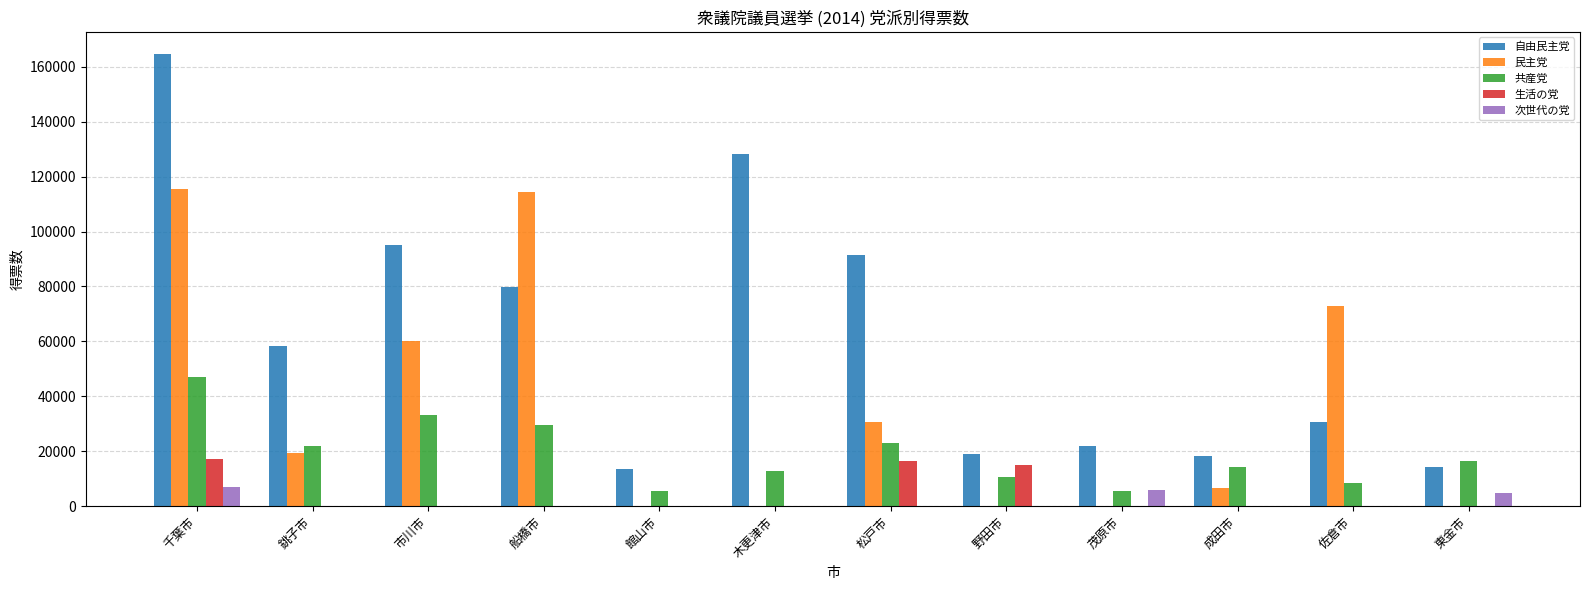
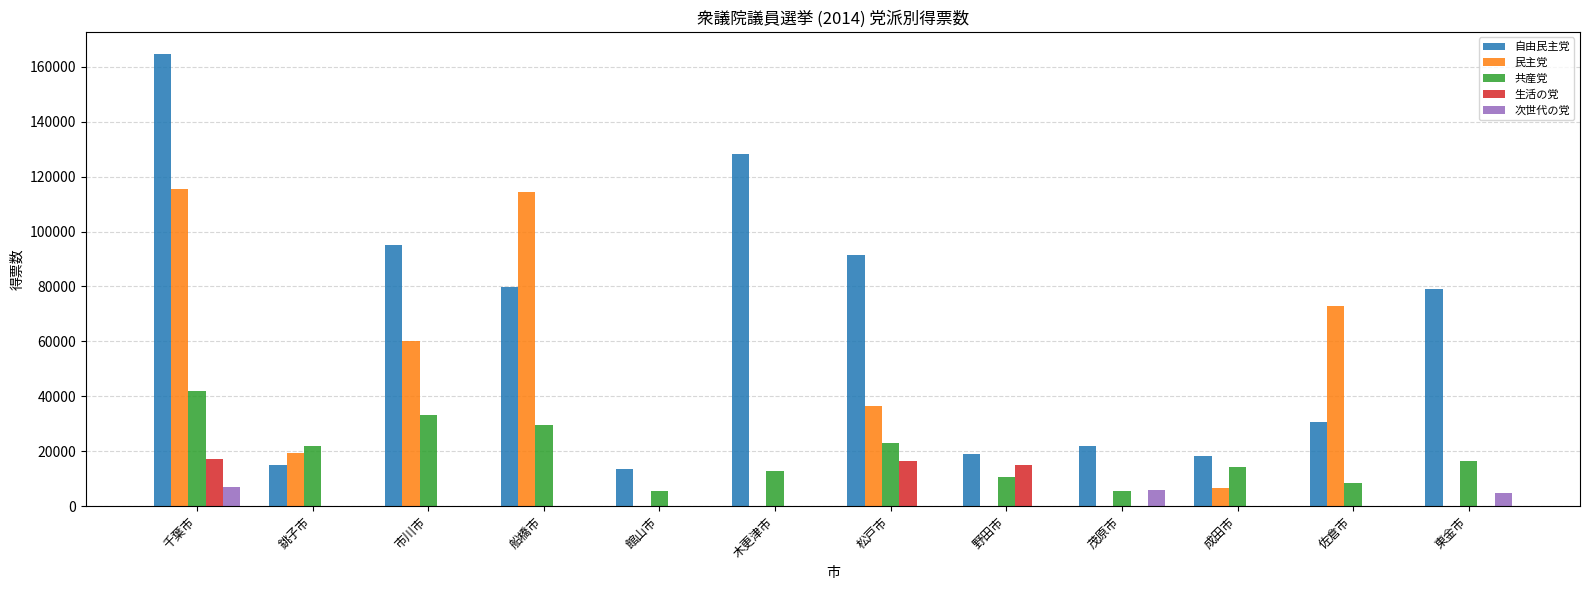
  {
    "自由民主党": {
      "千葉市": 164000,
-     "銚子市": 58000,
+     "銚子市": 15000,
      "市川市": 95000,
      "船橋市": 80000,
      "館山市": 13000,
      "木更津市": 128000,
      "松戸市": 91000,
      "野田市": 19000,
      "茂原市": 22000,
      "成田市": 18000,
      "佐倉市": 31000,
-     "東金市": 14000
+     "東金市": 79000
    },
    "民主党": {
      "千葉市": 116000,
      "銚子市": 19000,
      "市川市": 60000,
      "船橋市": 114000,
      "館山市": 0,
      "木更津市": 0,
-     "松戸市": 31000,
+     "松戸市": 36000,
      "野田市": 0,
      "茂原市": 0,
      "成田市": 7000,
      "佐倉市": 73000,
      "東金市": 0
    },
    "共産党": {
-     "千葉市": 47000,
+     "千葉市": 42000,
      "銚子市": 22000,
      "市川市": 33000,
      "船橋市": 29000,
      "館山市": 5000,
      "木更津市": 13000,
      "松戸市": 23000,
      "野田市": 11000,
      "茂原市": 6000,
      "成田市": 14000,
      "佐倉市": 8000,
      "東金市": 16000
    },
    "生活の党": {
      "千葉市": 17000,
      "銚子市": 0,
      "市川市": 0,
      "船橋市": 0,
      "館山市": 0,
      "木更津市": 0,
      "松戸市": 16000,
      "野田市": 15000,
      "茂原市": 0,
      "成田市": 0,
      "佐倉市": 0,
      "東金市": 0
    },
    "次世代の党": {
      "千葉市": 7000,
      "銚子市": 0,
      "市川市": 0,
      "船橋市": 0,
      "館山市": 0,
      "木更津市": 0,
      "松戸市": 0,
      "野田市": 0,
      "茂原市": 6000,
      "成田市": 0,
      "佐倉市": 0,
      "東金市": 5000
    }
  }
